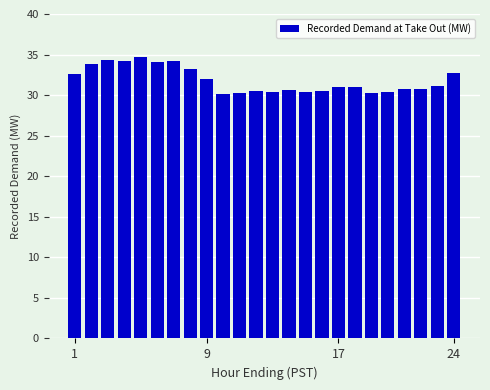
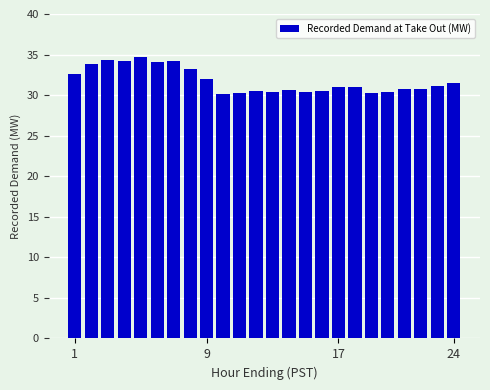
  {
    "1": 33,
    "9": 32,
    "17": 31,
-   "24": 33
+   "24": 31
  }
